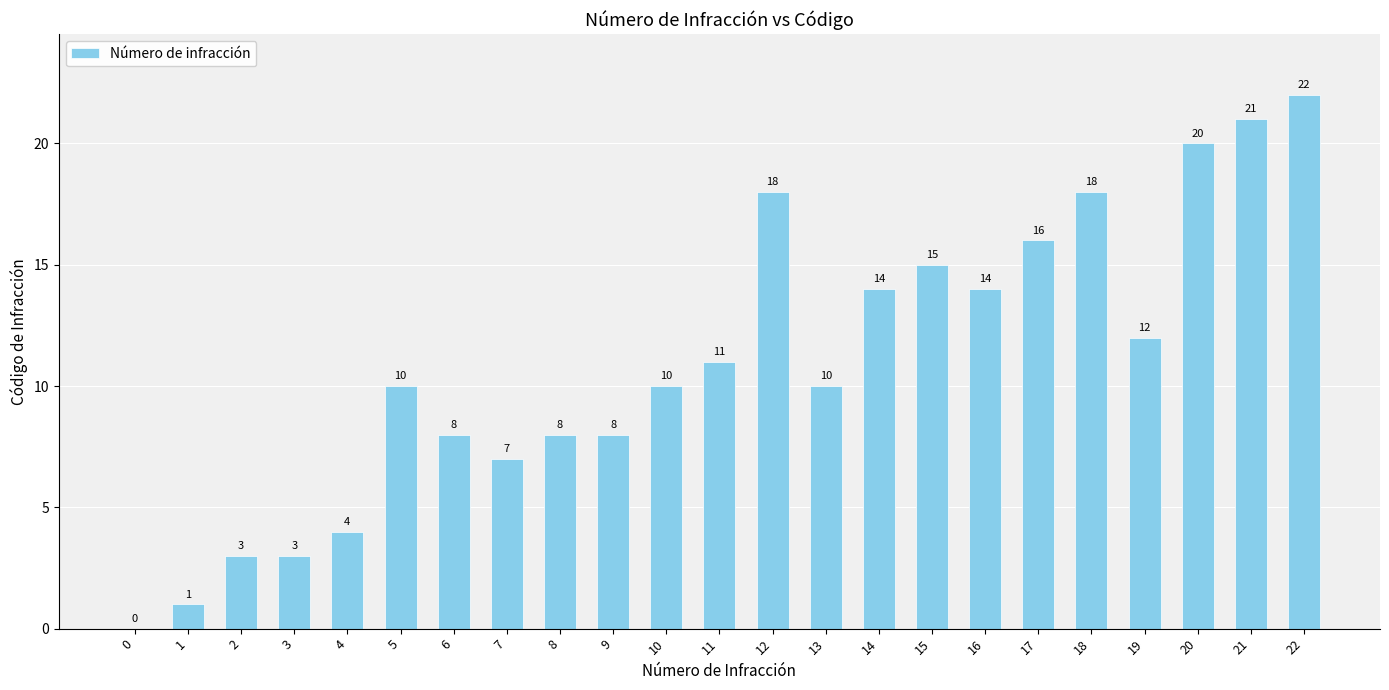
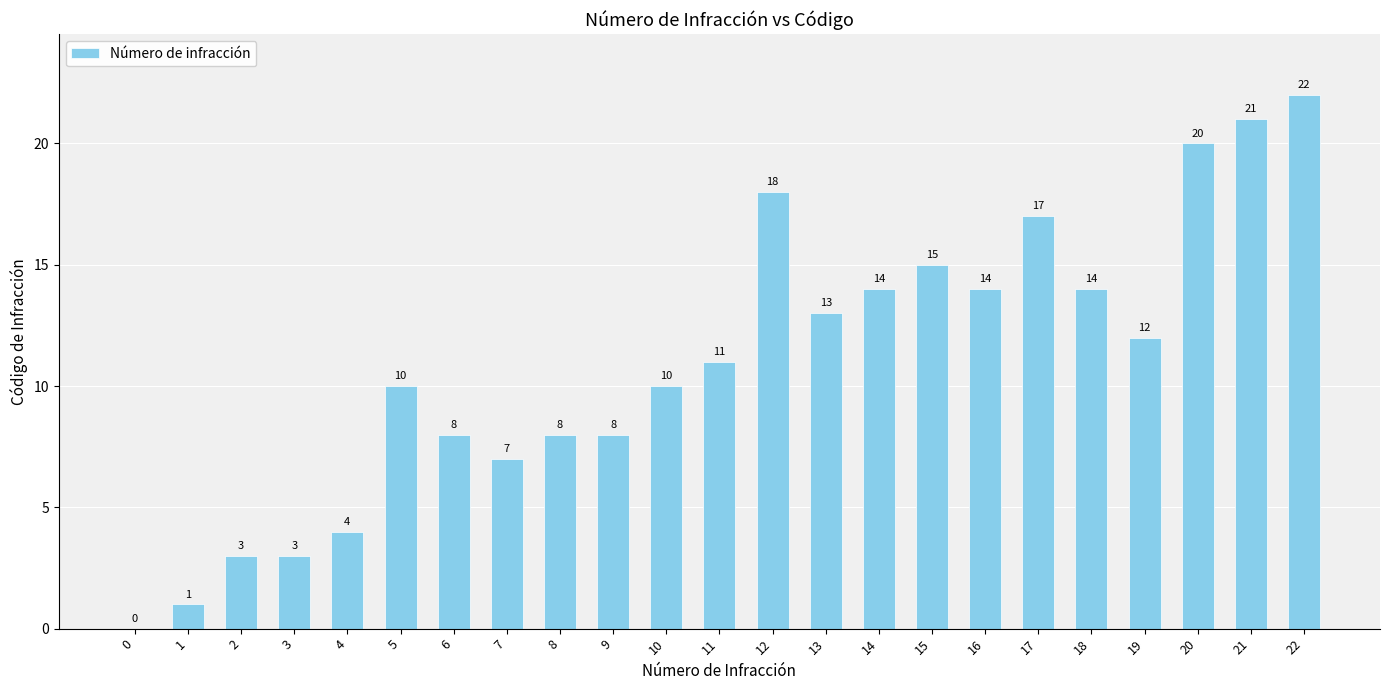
  {
    "0": 0,
    "1": 1,
    "2": 3,
    "3": 3,
    "4": 4,
    "5": 10,
    "6": 8,
    "7": 7,
    "8": 8,
    "9": 8,
    "10": 10,
    "11": 11,
    "12": 18,
-   "13": 10,
+   "13": 13,
    "14": 14,
    "15": 15,
    "16": 14,
-   "17": 16,
-   "18": 18,
+   "17": 17,
+   "18": 14,
    "19": 12,
    "20": 20,
    "21": 21,
    "22": 22
  }
